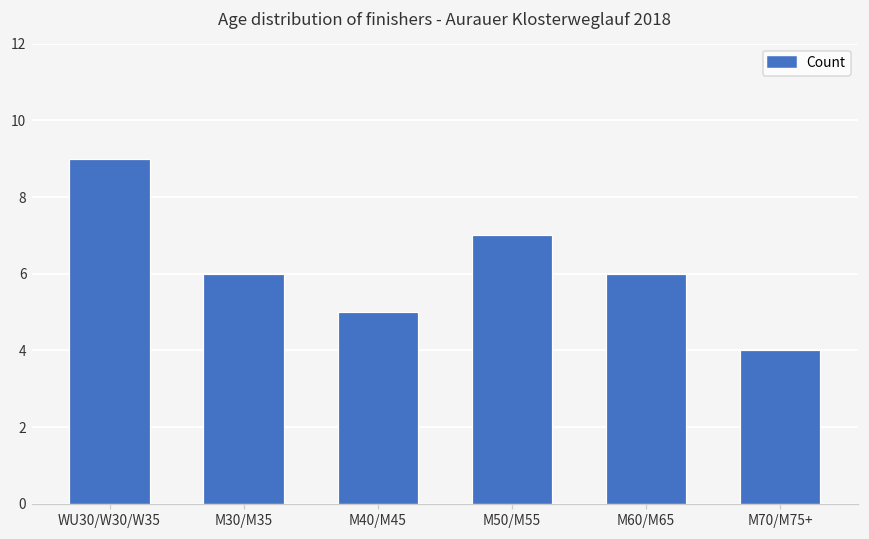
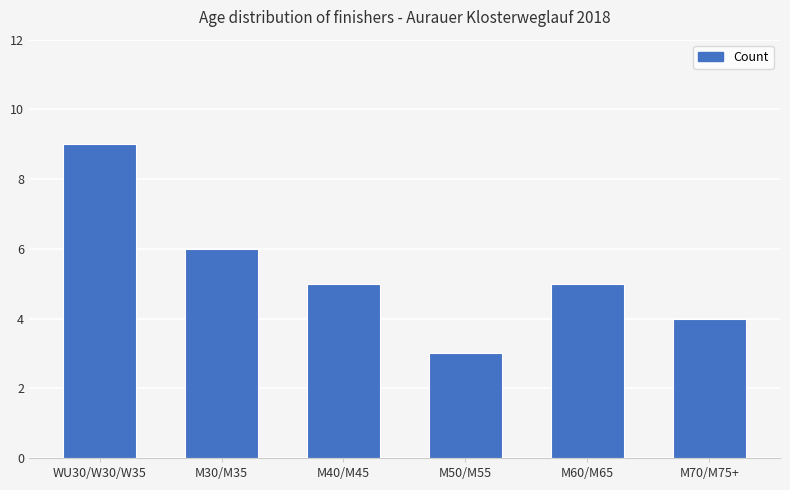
  {
    "WU30/W30/W35": 9,
    "M30/M35": 6,
    "M40/M45": 5,
-   "M50/M55": 7,
-   "M60/M65": 6,
+   "M50/M55": 3,
+   "M60/M65": 5,
    "M70/M75+": 4
  }
